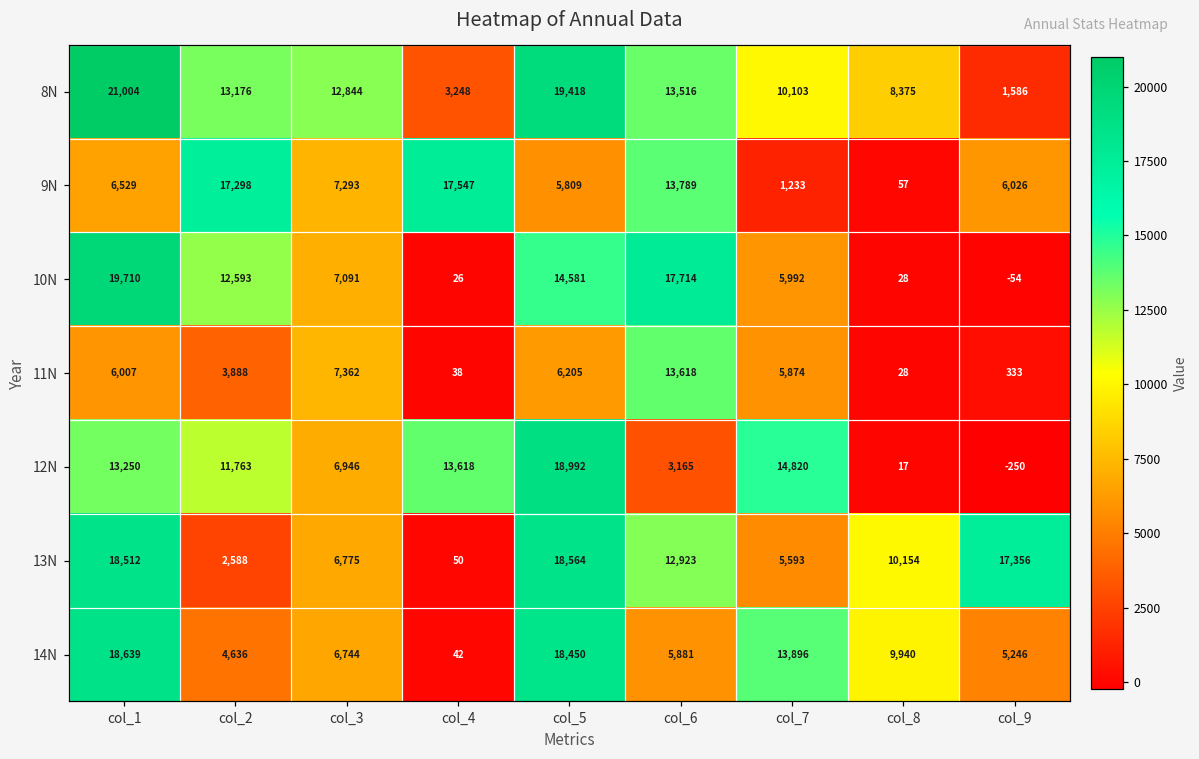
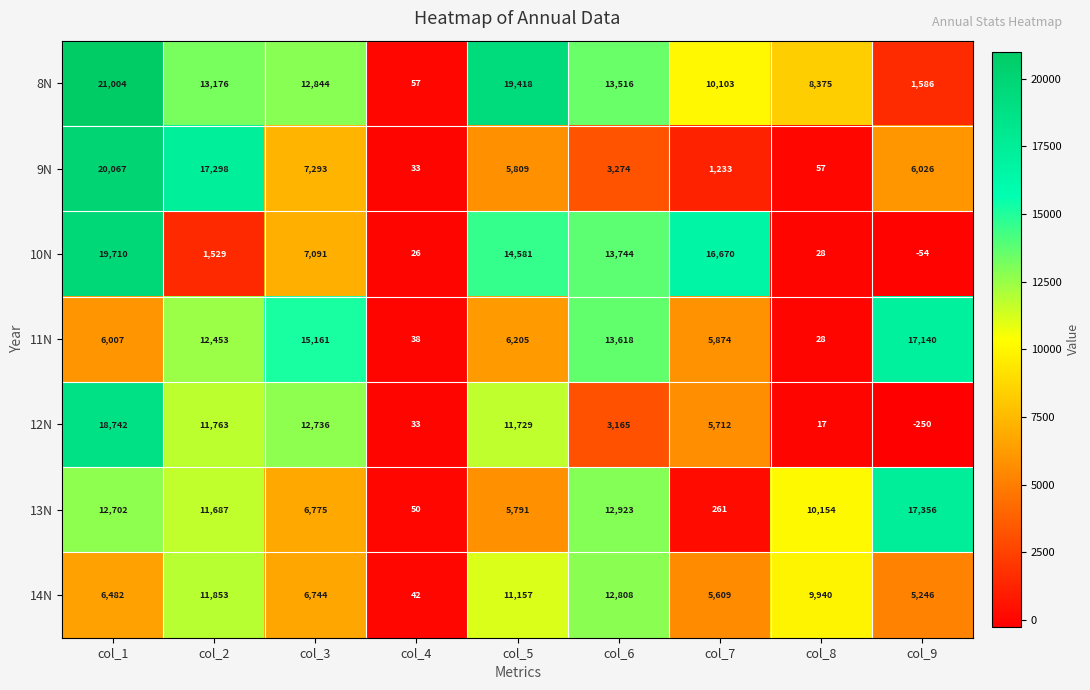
  {
    "8N": {
      "col_1": "21,004",
      "col_2": "13,176",
      "col_3": "12,844",
-     "col_4": "3,248",
+     "col_4": "57",
      "col_5": "19,418",
      "col_6": "13,516",
      "col_7": "10,103",
      "col_8": "8,375",
      "col_9": "1,586"
    },
    "9N": {
-     "col_1": "6,529",
+     "col_1": "20,067",
      "col_2": "17,298",
      "col_3": "7,293",
-     "col_4": "17,547",
+     "col_4": "33",
      "col_5": "5,809",
-     "col_6": "13,789",
+     "col_6": "3,274",
      "col_7": "1,233",
      "col_8": "57",
      "col_9": "6,026"
    },
    "10N": {
      "col_1": "19,710",
-     "col_2": "12,593",
+     "col_2": "1,529",
      "col_3": "7,091",
      "col_4": "26",
      "col_5": "14,581",
-     "col_6": "17,714",
-     "col_7": "5,992",
+     "col_6": "13,744",
+     "col_7": "16,670",
      "col_8": "28",
      "col_9": "-54"
    },
    "11N": {
      "col_1": "6,007",
-     "col_2": "3,888",
-     "col_3": "7,362",
+     "col_2": "12,453",
+     "col_3": "15,161",
      "col_4": "38",
      "col_5": "6,205",
      "col_6": "13,618",
      "col_7": "5,874",
      "col_8": "28",
-     "col_9": "333"
+     "col_9": "17,140"
    },
    "12N": {
-     "col_1": "13,250",
+     "col_1": "18,742",
      "col_2": "11,763",
-     "col_3": "6,946",
-     "col_4": "13,618",
-     "col_5": "18,992",
+     "col_3": "12,736",
+     "col_4": "33",
+     "col_5": "11,729",
      "col_6": "3,165",
-     "col_7": "14,820",
+     "col_7": "5,712",
      "col_8": "17",
      "col_9": "-250"
    },
    "13N": {
-     "col_1": "18,512",
-     "col_2": "2,588",
+     "col_1": "12,702",
+     "col_2": "11,687",
      "col_3": "6,775",
      "col_4": "50",
-     "col_5": "18,564",
+     "col_5": "5,791",
      "col_6": "12,923",
-     "col_7": "5,593",
+     "col_7": "261",
      "col_8": "10,154",
      "col_9": "17,356"
    },
    "14N": {
-     "col_1": "18,639",
-     "col_2": "4,636",
+     "col_1": "6,482",
+     "col_2": "11,853",
      "col_3": "6,744",
      "col_4": "42",
-     "col_5": "18,450",
-     "col_6": "5,881",
-     "col_7": "13,896",
+     "col_5": "11,157",
+     "col_6": "12,808",
+     "col_7": "5,609",
      "col_8": "9,940",
      "col_9": "5,246"
    }
  }
